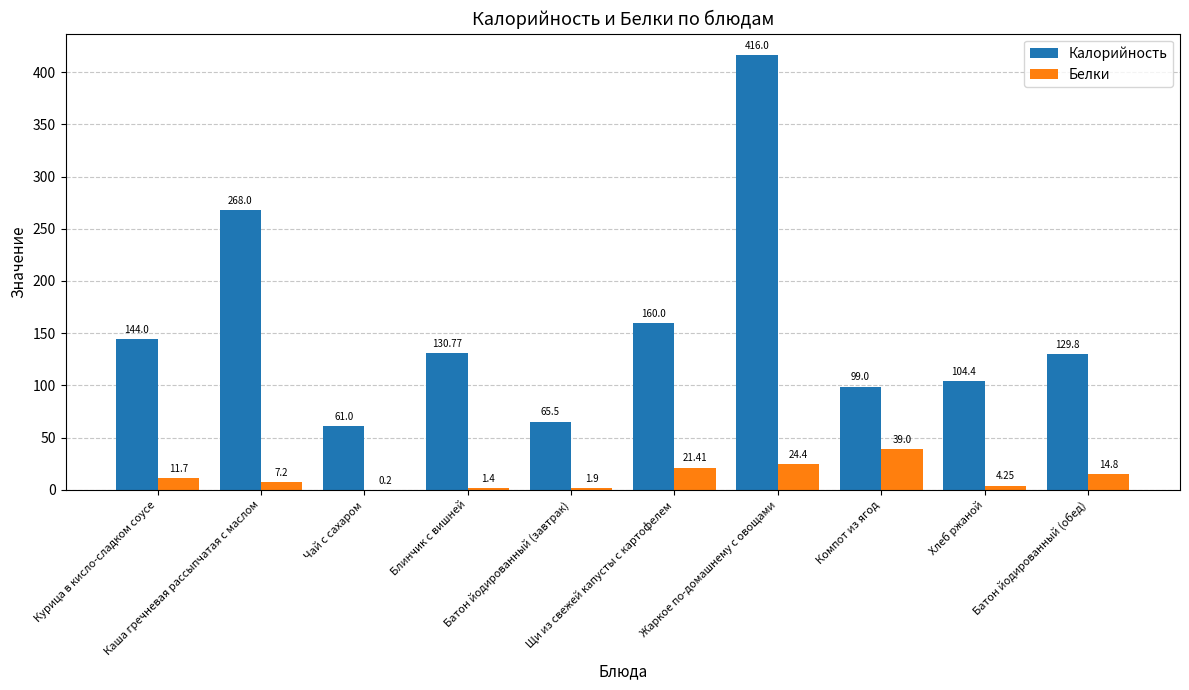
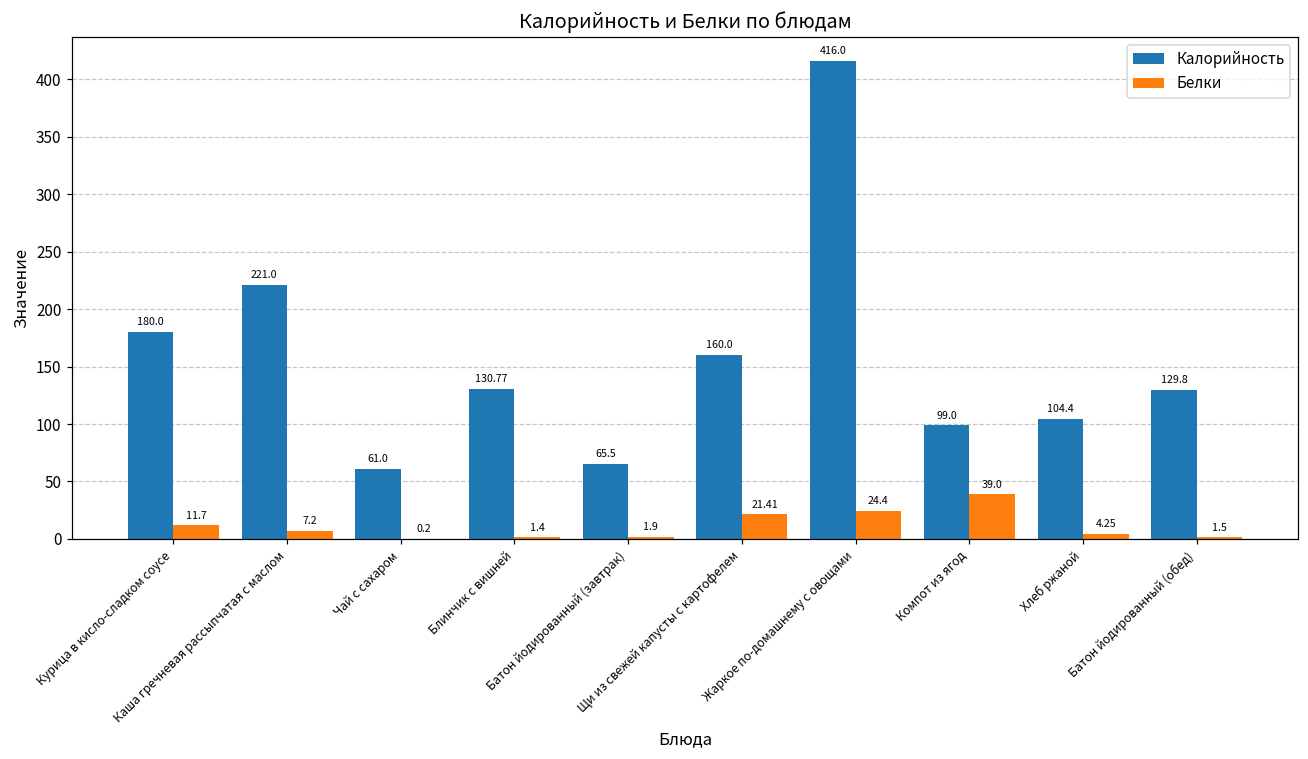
  {
    "Калорийность": {
-     "Курица в кисло-сладком соусе": 144.0,
-     "Каша гречневая рассыпчатая с маслом": 268.0,
+     "Курица в кисло-сладком соусе": 180.0,
+     "Каша гречневая рассыпчатая с маслом": 221.0,
      "Чай с сахаром": 61.0,
      "Блинчик с вишней": 130.77,
      "Батон йодированный (завтрак)": 65.5,
      "Щи из свежей капусты с картофелем": 160.0,
      "Жаркое по-домашнему с овощами": 416.0,
      "Компот из ягод": 99.0,
      "Хлеб ржаной": 104.4,
      "Батон йодированный (обед)": 129.8
    },
    "Белки": {
      "Курица в кисло-сладком соусе": 11.7,
      "Каша гречневая рассыпчатая с маслом": 7.2,
      "Чай с сахаром": 0.2,
      "Блинчик с вишней": 1.4,
      "Батон йодированный (завтрак)": 1.9,
      "Щи из свежей капусты с картофелем": 21.41,
      "Жаркое по-домашнему с овощами": 24.4,
      "Компот из ягод": 39.0,
      "Хлеб ржаной": 4.25,
-     "Батон йодированный (обед)": 14.8
+     "Батон йодированный (обед)": 1.5
    }
  }
